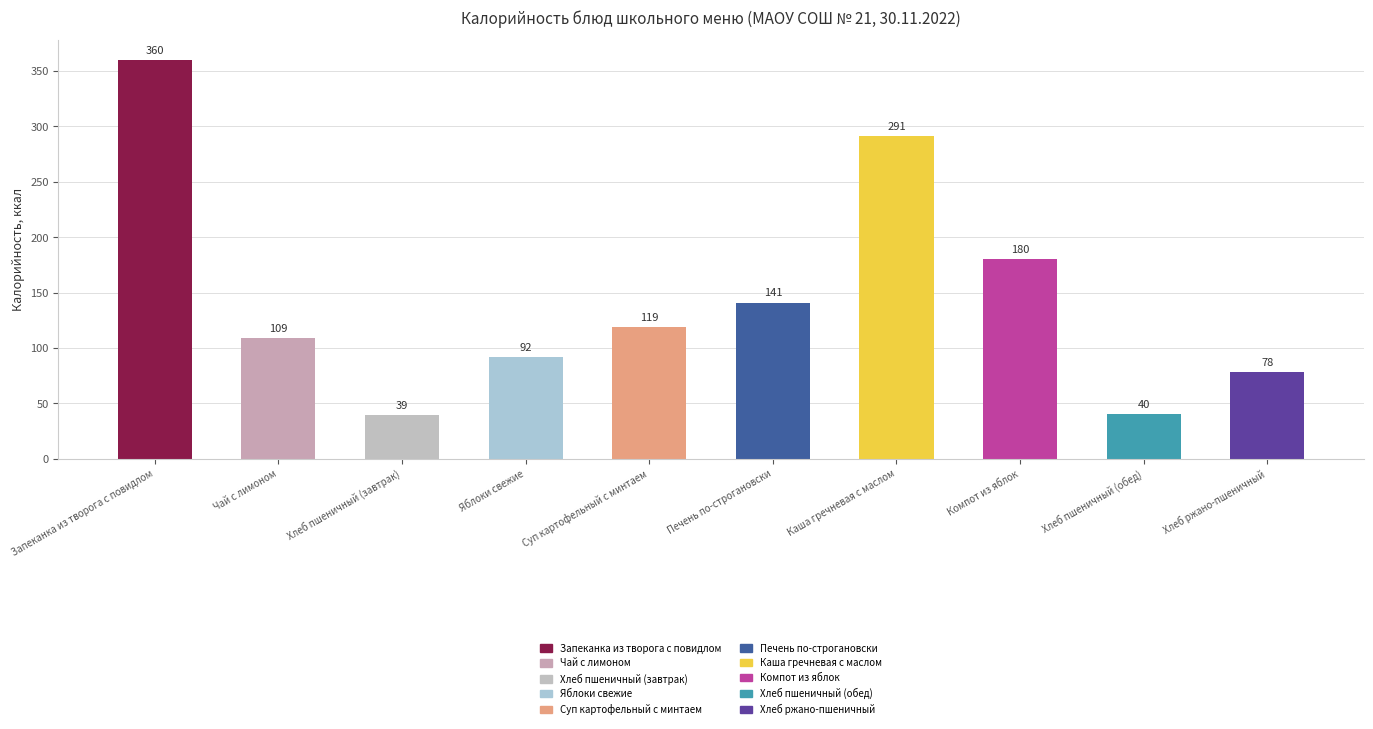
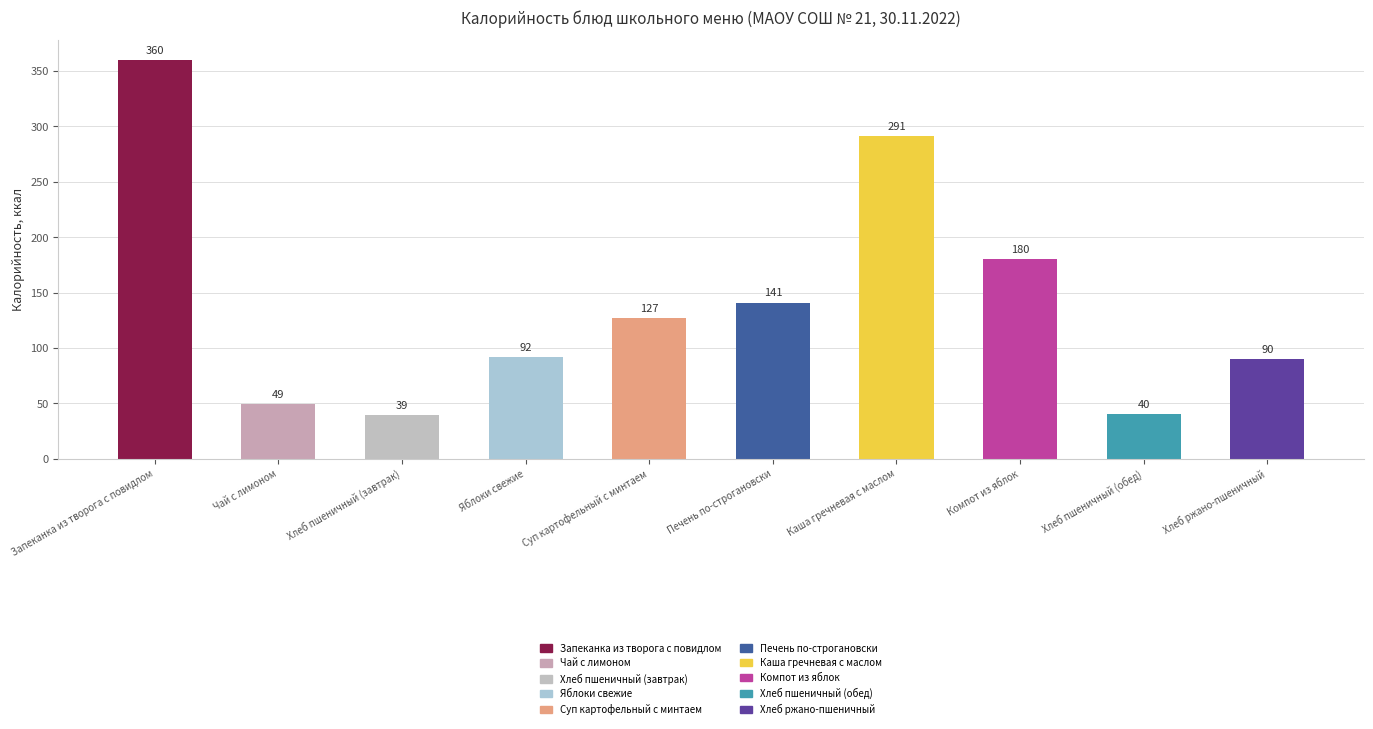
  {
    "Запеканка из творога с повидлом": 360,
-   "Чай с лимоном": 109,
+   "Чай с лимоном": 49,
    "Хлеб пшеничный (завтрак)": 39,
    "Яблоки свежие": 92,
-   "Суп картофельный с минтаем": 119,
+   "Суп картофельный с минтаем": 127,
    "Печень по-строгановски": 141,
    "Каша гречневая с маслом": 291,
    "Компот из яблок": 180,
    "Хлеб пшеничный (обед)": 40,
-   "Хлеб ржано-пшеничный": 78
+   "Хлеб ржано-пшеничный": 90
  }
